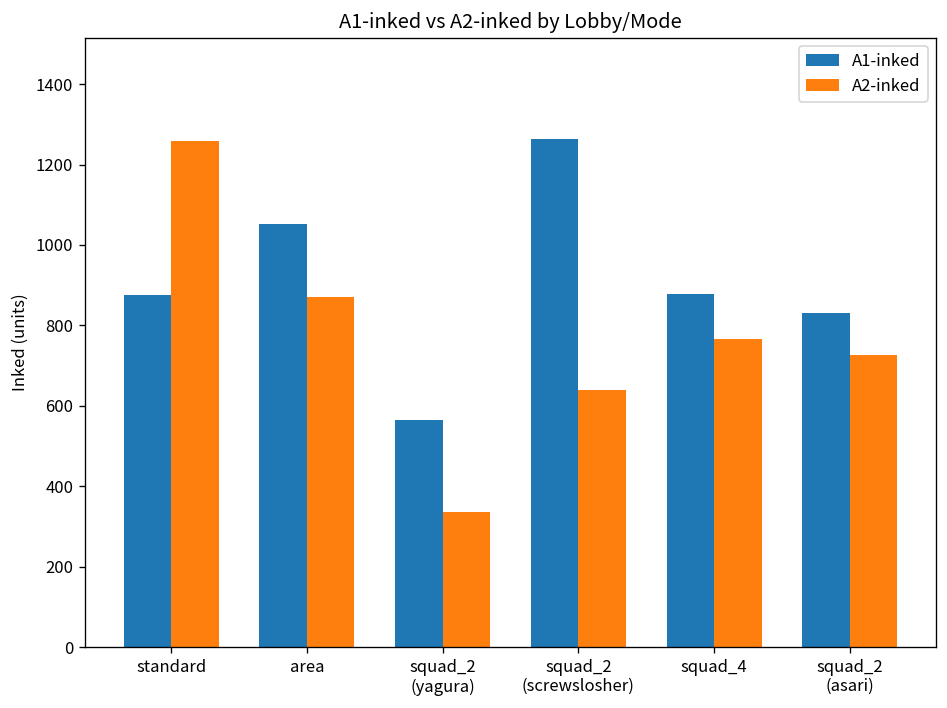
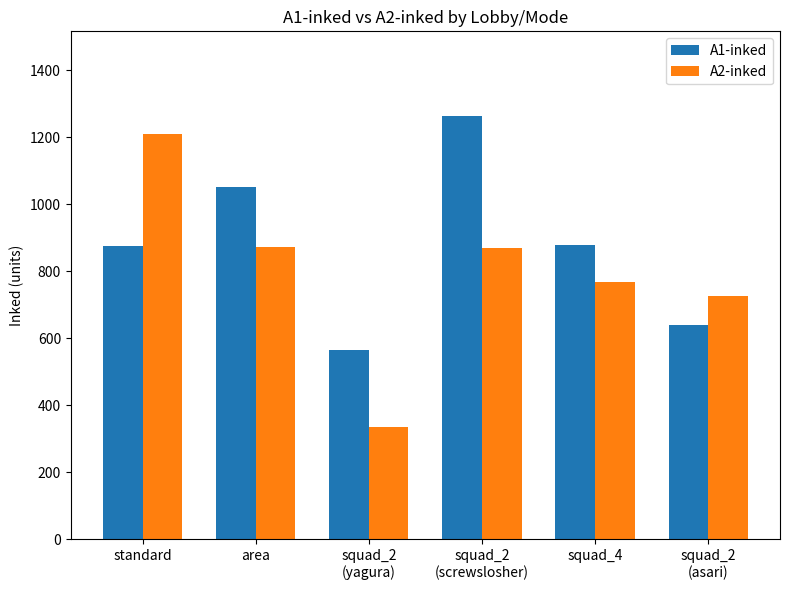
  {
    "A1-inked": {
      "standard": 880,
      "area": 1050,
      "squad_2 (yagura)": 570,
      "squad_2 (screwslosher)": 1260,
      "squad_4": 880,
-     "squad_2 (asari)": 830
+     "squad_2 (asari)": 640
    },
    "A2-inked": {
-     "standard": 1260,
+     "standard": 1210,
      "area": 870,
      "squad_2 (yagura)": 340,
-     "squad_2 (screwslosher)": 640,
+     "squad_2 (screwslosher)": 870,
      "squad_4": 770,
      "squad_2 (asari)": 730
    }
  }
